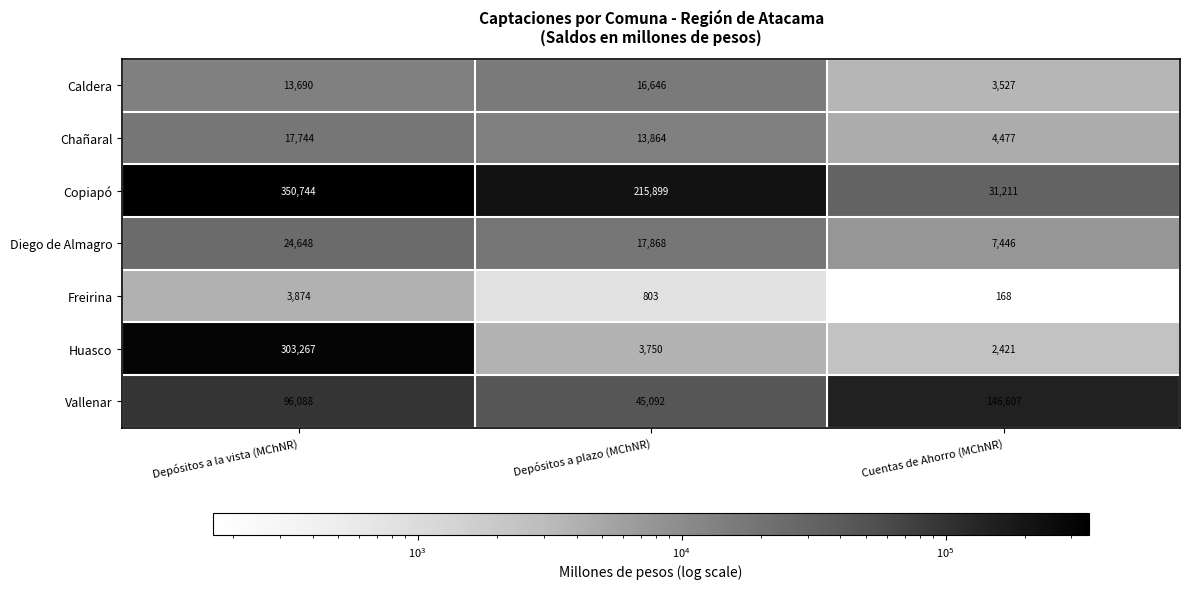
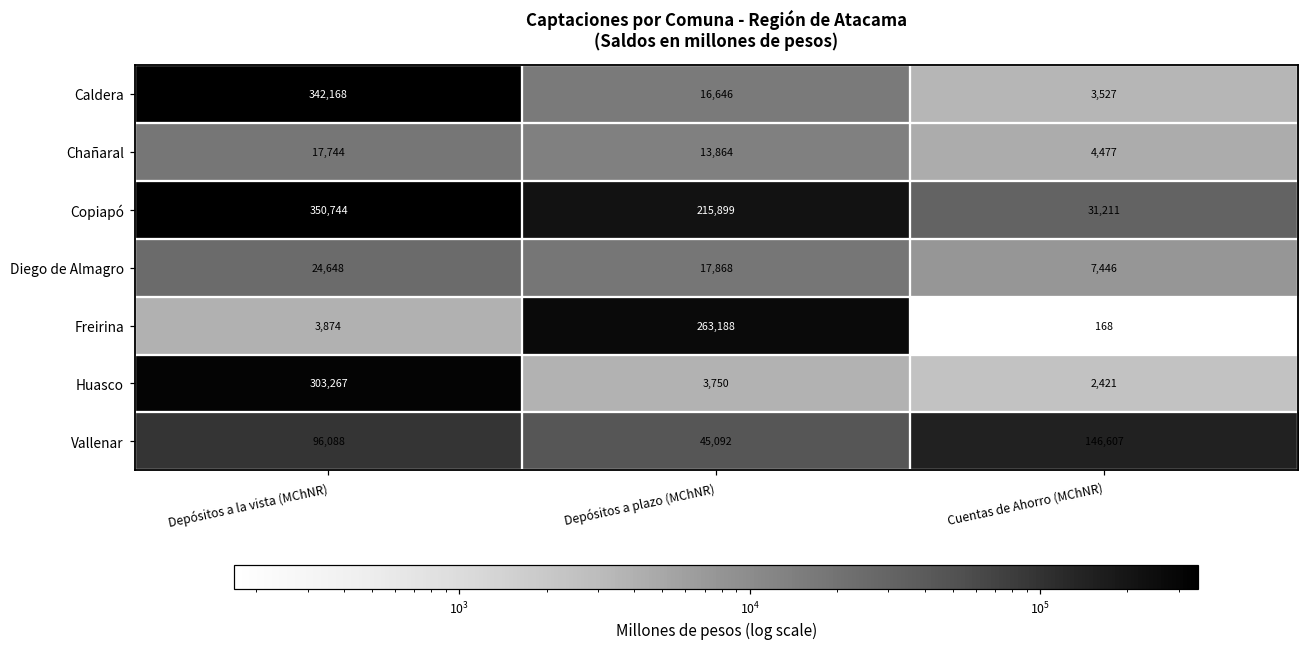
  {
    "Caldera": {
-     "Depósitos a la vista (MChNR)": "13,690",
+     "Depósitos a la vista (MChNR)": "342,168",
      "Depósitos a plazo (MChNR)": "16,646",
      "Cuentas de Ahorro (MChNR)": "3,527"
    },
    "Chañaral": {
      "Depósitos a la vista (MChNR)": "17,744",
      "Depósitos a plazo (MChNR)": "13,864",
      "Cuentas de Ahorro (MChNR)": "4,477"
    },
    "Copiapó": {
      "Depósitos a la vista (MChNR)": "350,744",
      "Depósitos a plazo (MChNR)": "215,899",
      "Cuentas de Ahorro (MChNR)": "31,211"
    },
    "Diego de Almagro": {
      "Depósitos a la vista (MChNR)": "24,648",
      "Depósitos a plazo (MChNR)": "17,868",
      "Cuentas de Ahorro (MChNR)": "7,446"
    },
    "Freirina": {
      "Depósitos a la vista (MChNR)": "3,874",
-     "Depósitos a plazo (MChNR)": "803",
+     "Depósitos a plazo (MChNR)": "263,188",
      "Cuentas de Ahorro (MChNR)": "168"
    },
    "Huasco": {
      "Depósitos a la vista (MChNR)": "303,267",
      "Depósitos a plazo (MChNR)": "3,750",
      "Cuentas de Ahorro (MChNR)": "2,421"
    },
    "Vallenar": {
      "Depósitos a la vista (MChNR)": "96,088",
      "Depósitos a plazo (MChNR)": "45,092"
    }
  }
